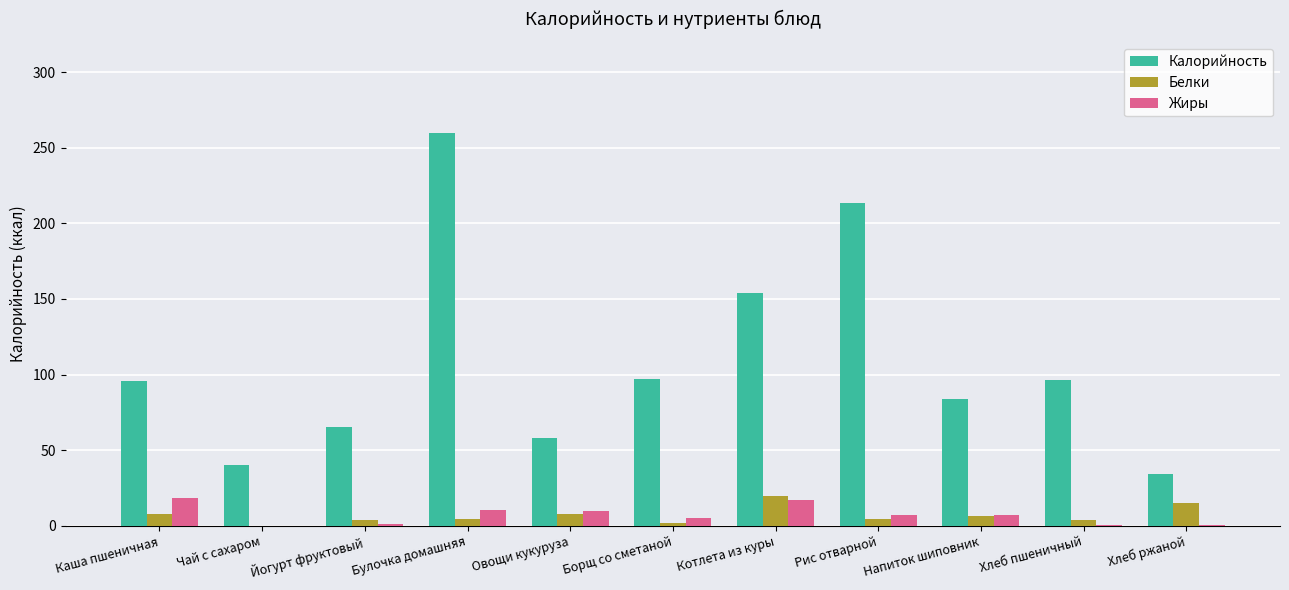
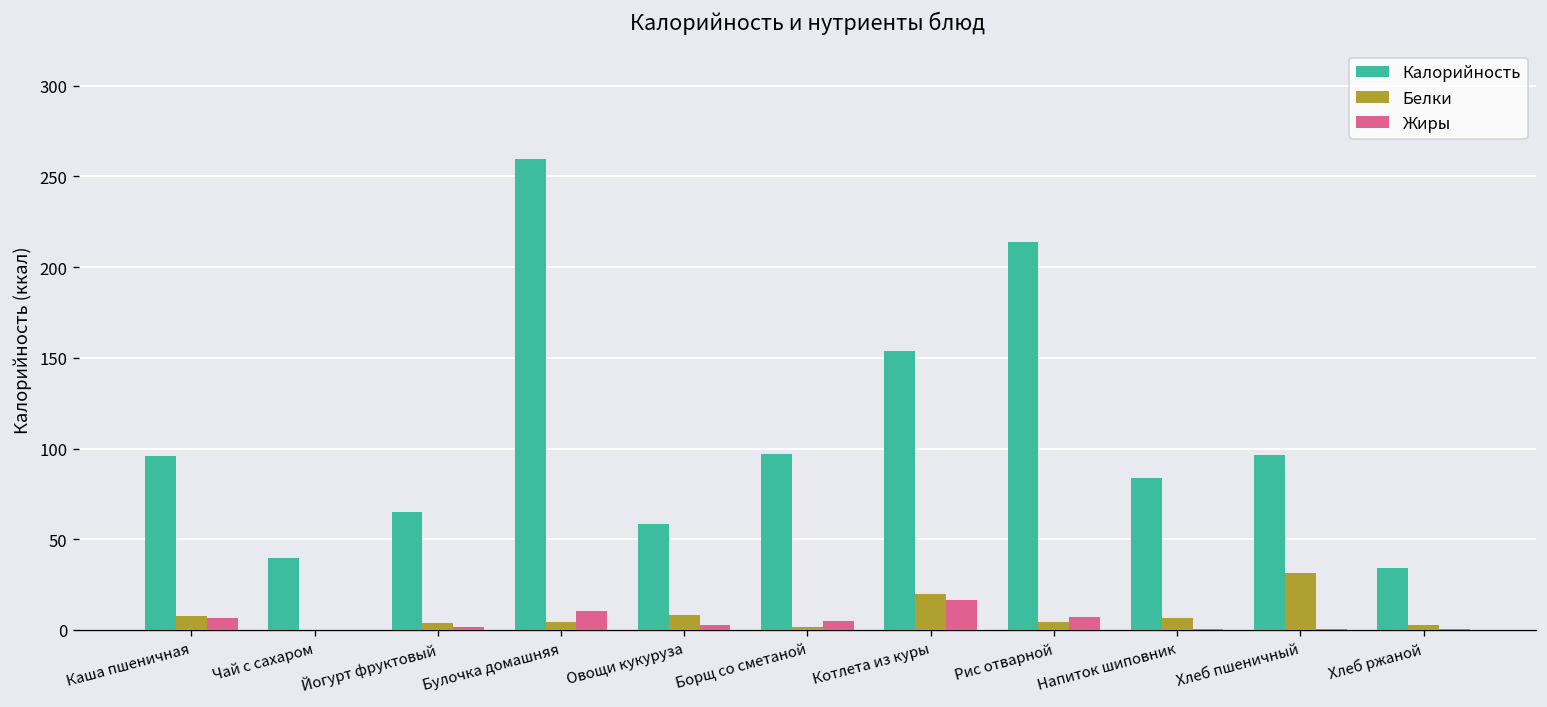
  {
    "Калорийность": {
      "Каша пшеничная": 96,
      "Чай с сахаром": 40,
      "Йогурт фруктовый": 65,
      "Булочка домашняя": 260,
      "Овощи кукуруза": 58,
      "Борщ со сметаной": 97,
      "Котлета из куры": 154,
      "Рис отварной": 214,
      "Напиток шиповник": 84,
      "Хлеб пшеничный": 97,
      "Хлеб ржаной": 34
    },
    "Белки": {
      "Каша пшеничная": 8,
      "Чай с сахаром": 0,
      "Йогурт фруктовый": 4,
      "Булочка домашняя": 4,
      "Овощи кукуруза": 8,
      "Котлета из куры": 20,
      "Рис отварной": 5,
      "Напиток шиповник": 7,
-     "Хлеб пшеничный": 4,
-     "Хлеб ржаной": 15
+     "Хлеб пшеничный": 31,
+     "Хлеб ржаной": 3
    },
    "Жиры": {
-     "Каша пшеничная": 18,
+     "Каша пшеничная": 7,
      "Чай с сахаром": 0,
      "Булочка домашняя": 10,
-     "Овощи кукуруза": 10,
+     "Овощи кукуруза": 3,
      "Борщ со сметаной": 5,
      "Котлета из куры": 17,
      "Рис отварной": 7,
-     "Напиток шиповник": 7
+     "Напиток шиповник": 0
    }
  }
